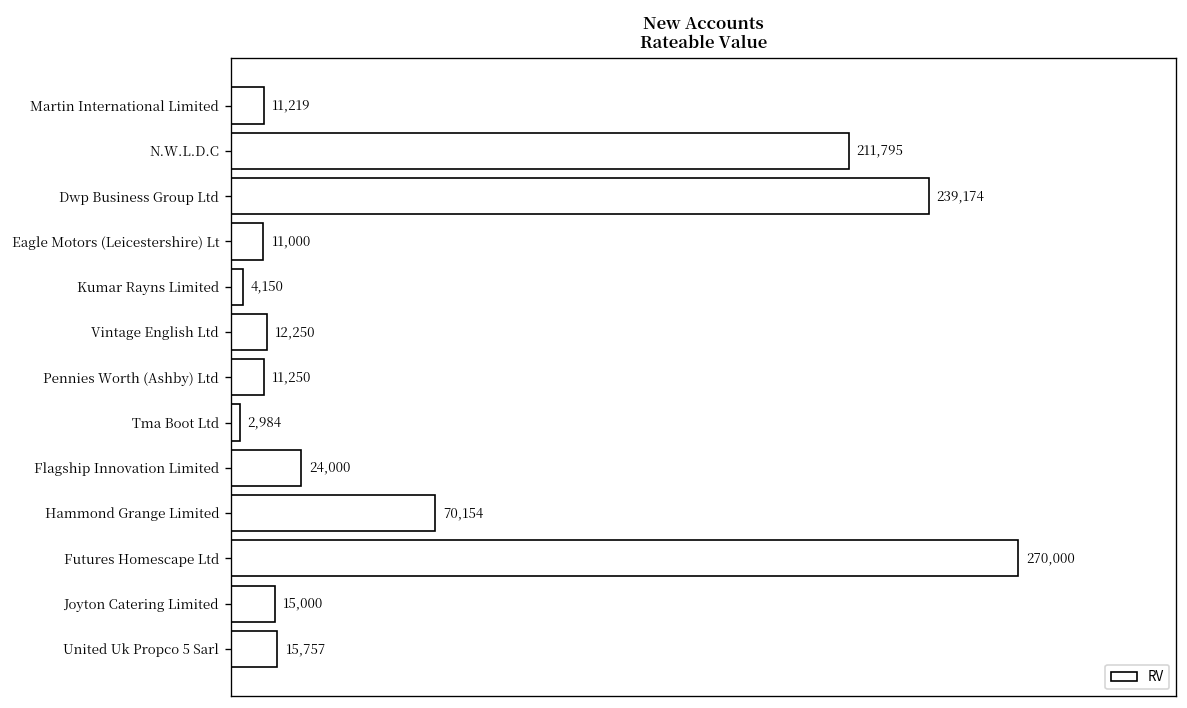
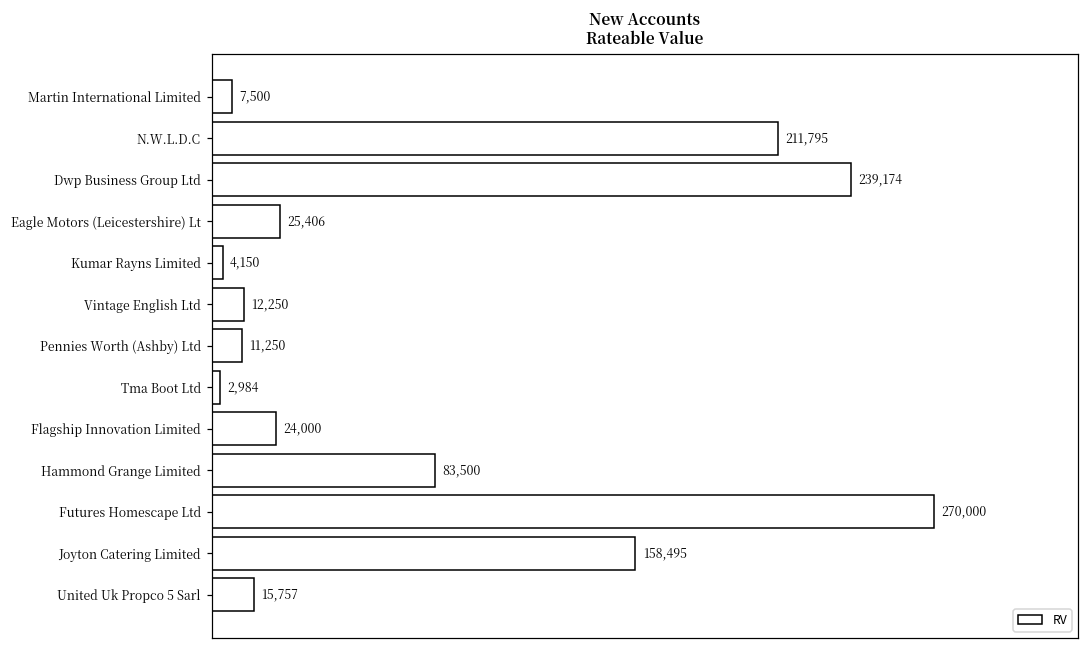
  {
-   "Martin International Limited": "11,219",
+   "Martin International Limited": "7,500",
    "N.W.L.D.C": "211,795",
    "Dwp Business Group Ltd": "239,174",
-   "Eagle Motors (Leicestershire) Lt": "11,000",
+   "Eagle Motors (Leicestershire) Lt": "25,406",
    "Kumar Rayns Limited": "4,150",
    "Vintage English Ltd": "12,250",
    "Pennies Worth (Ashby) Ltd": "11,250",
    "Tma Boot Ltd": "2,984",
    "Flagship Innovation Limited": "24,000",
-   "Hammond Grange Limited": "70,154",
+   "Hammond Grange Limited": "83,500",
    "Futures Homescape Ltd": "270,000",
-   "Joyton Catering Limited": "15,000",
+   "Joyton Catering Limited": "158,495",
    "United Uk Propco 5 Sarl": "15,757"
  }
